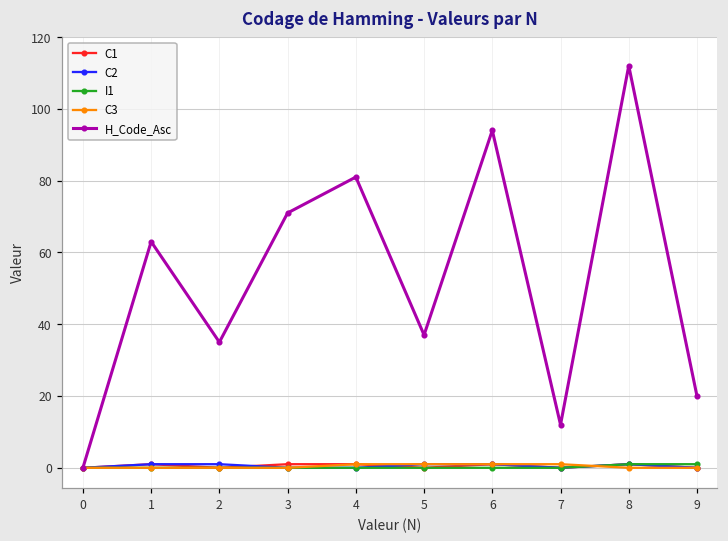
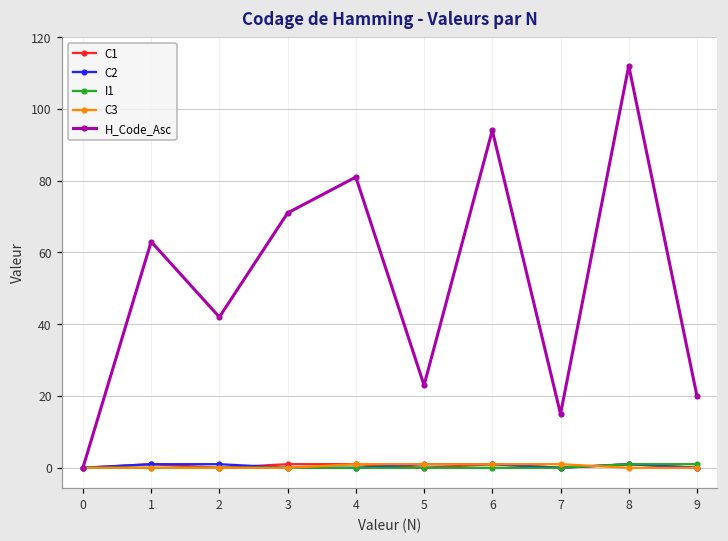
  {
    "C1": {
      "3": 1
    },
    "C2": {
      "2": 1
    },
    "I1": {
      "6": 0,
      "9": 1
    },
    "C3": {
      "7": 1,
      "8": 0
    },
    "H_Code_Asc": {
      "1": 63,
-     "2": 35,
+     "2": 42,
      "3": 71,
      "4": 81,
-     "5": 37,
+     "5": 23,
      "6": 94,
-     "7": 12,
+     "7": 15,
      "8": 112,
      "9": 20
    }
  }
